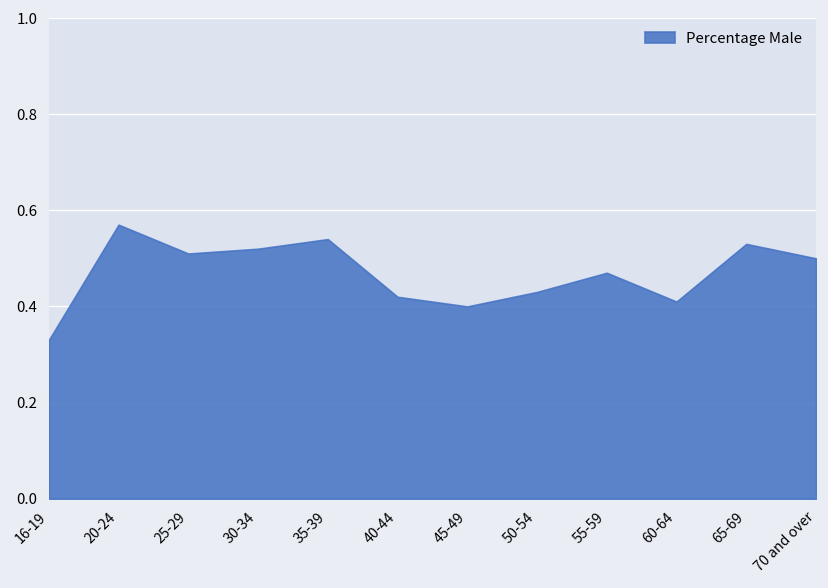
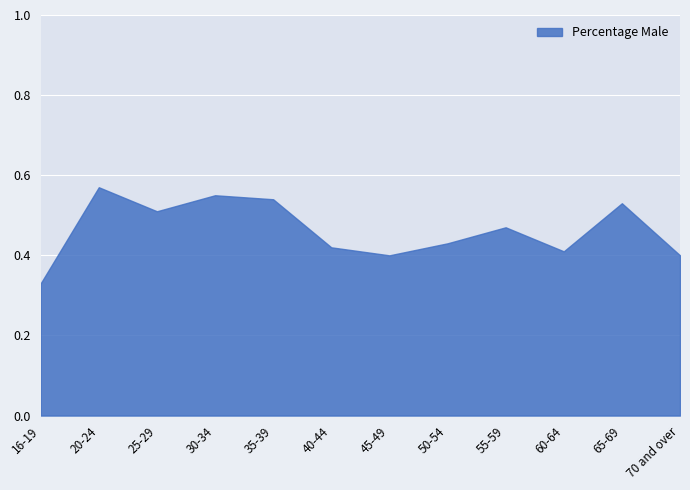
  {
    "16-19": 0.33,
    "20-24": 0.57,
    "25-29": 0.51,
-   "30-34": 0.52,
+   "30-34": 0.55,
    "35-39": 0.54,
    "40-44": 0.42,
    "45-49": 0.40,
    "50-54": 0.43,
    "55-59": 0.47,
    "60-64": 0.41,
    "65-69": 0.53,
-   "70 and over": 0.5
+   "70 and over": 0.4
  }
